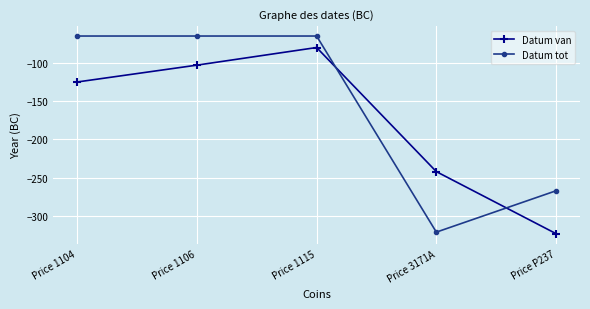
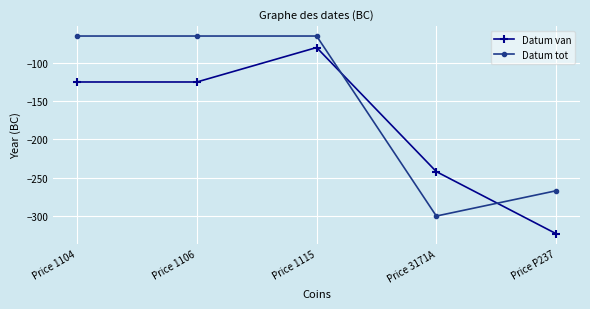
  {
    "Datum van": {
      "Price 1104": -130,
-     "Price 1106": -100,
+     "Price 1106": -130,
      "Price 1115": -80,
      "Price 3171A": -240,
      "Price P237": -320
    },
    "Datum tot": {
      "Price 1104": -70,
      "Price 1106": -70,
      "Price 1115": -70,
-     "Price 3171A": -320,
+     "Price 3171A": -300,
      "Price P237": -270
    }
  }
